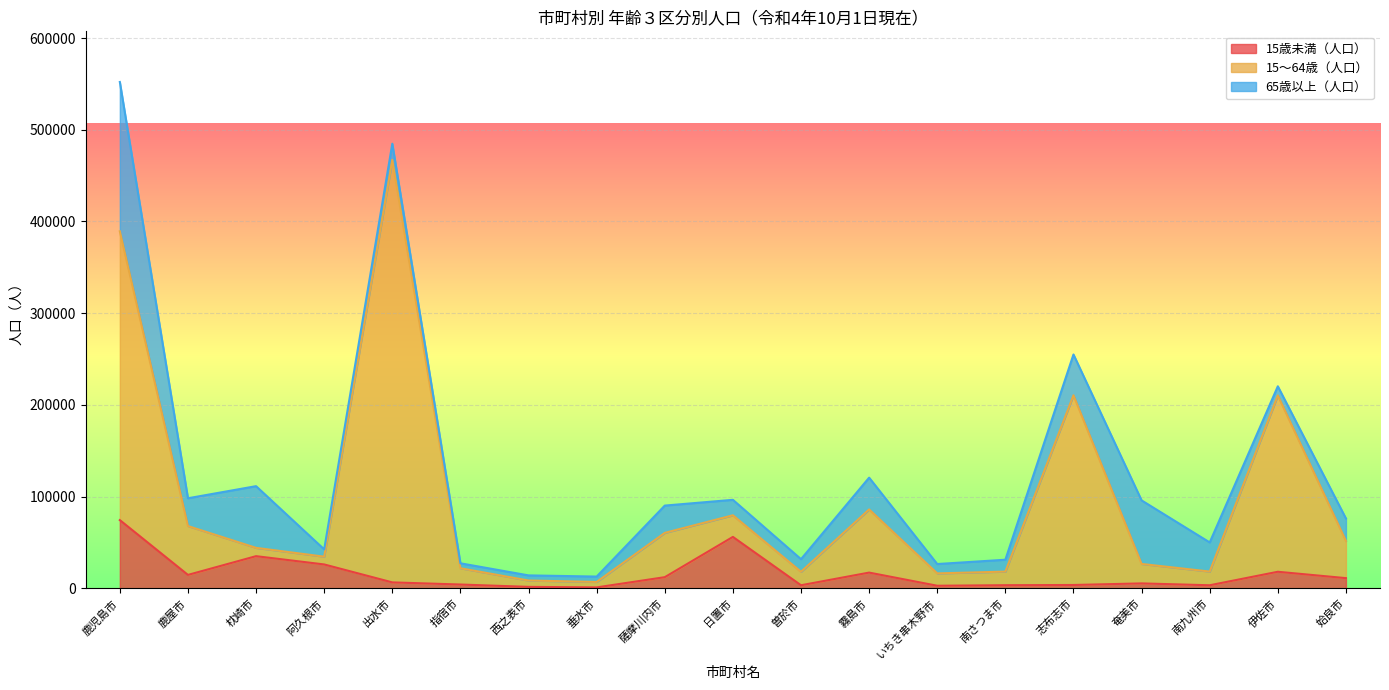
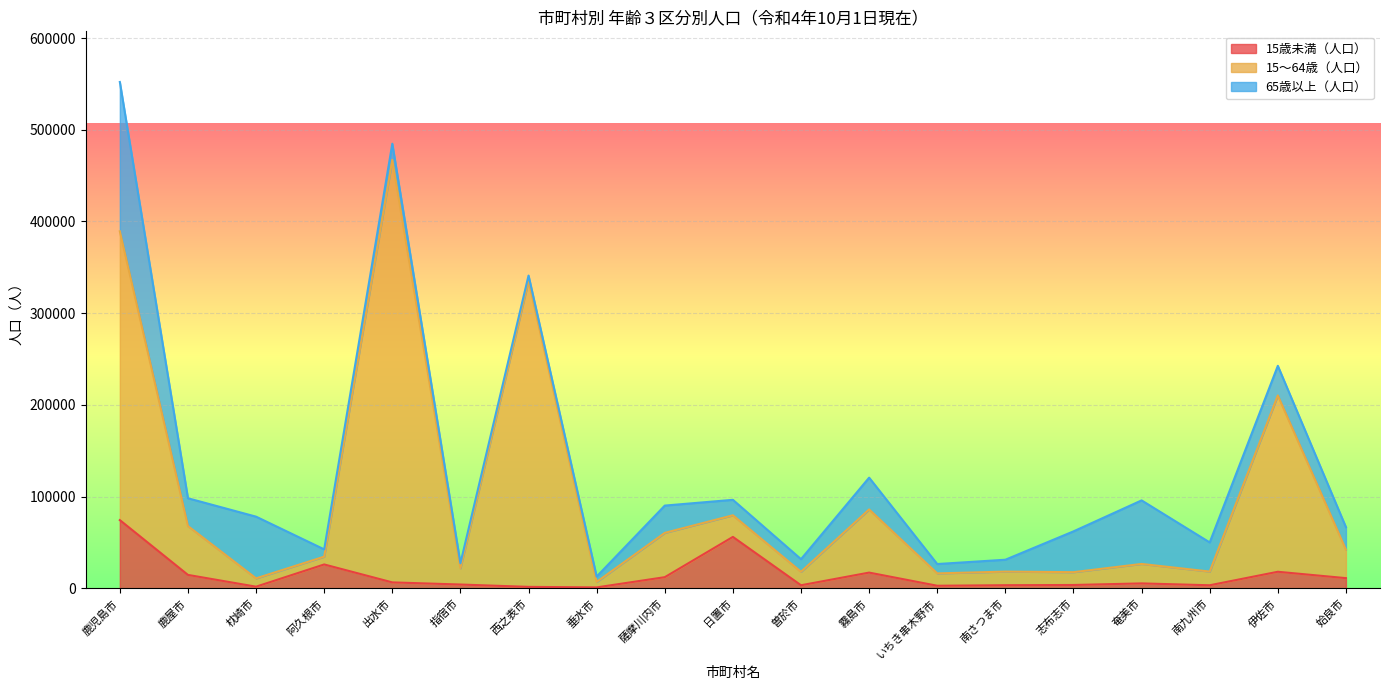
  {
    "15歳未満（人口）": {
      "鹿児島市": 70000,
      "鹿屋市": 10000,
-     "枕崎市": 40000,
+     "枕崎市": 0,
      "阿久根市": 30000,
      "出水市": 10000,
      "指宿市": 0,
      "西之表市": 0,
      "垂水市": 0,
      "薩摩川内市": 10000,
      "日置市": 60000,
      "曽於市": 0,
      "霧島市": 20000,
      "いちき串木野市": 0,
      "南さつま市": 0,
      "志布志市": 0,
      "奄美市": 10000,
      "南九州市": 0,
      "伊佐市": 20000,
      "姶良市": 10000
    },
    "15～64歳（人口）": {
      "鹿児島市": 310000,
      "鹿屋市": 50000,
      "枕崎市": 10000,
      "阿久根市": 10000,
      "出水市": 460000,
      "指宿市": 20000,
-     "西之表市": 10000,
+     "西之表市": 330000,
      "垂水市": 10000,
      "薩摩川内市": 50000,
      "日置市": 20000,
      "曽於市": 10000,
      "霧島市": 70000,
      "いちき串木野市": 10000,
      "南さつま市": 10000,
-     "志布志市": 210000,
+     "志布志市": 10000,
      "奄美市": 20000,
      "南九州市": 10000,
      "伊佐市": 190000,
-     "姶良市": 40000
+     "姶良市": 30000
    },
    "65歳以上（人口）": {
      "鹿児島市": 160000,
      "鹿屋市": 30000,
      "枕崎市": 70000,
      "阿久根市": 10000,
      "出水市": 20000,
      "指宿市": 10000,
      "西之表市": 10000,
      "垂水市": 10000,
      "薩摩川内市": 30000,
      "日置市": 20000,
      "曽於市": 10000,
      "霧島市": 30000,
      "いちき串木野市": 10000,
      "南さつま市": 10000,
      "志布志市": 40000,
      "奄美市": 70000,
      "南九州市": 30000,
-     "伊佐市": 10000,
+     "伊佐市": 30000,
      "姶良市": 20000
    }
  }
